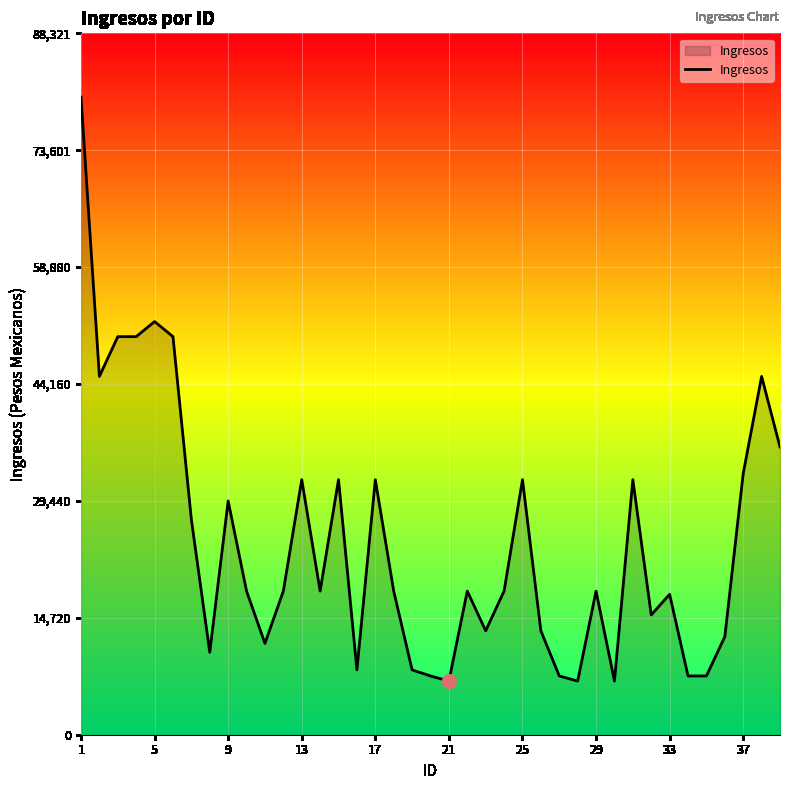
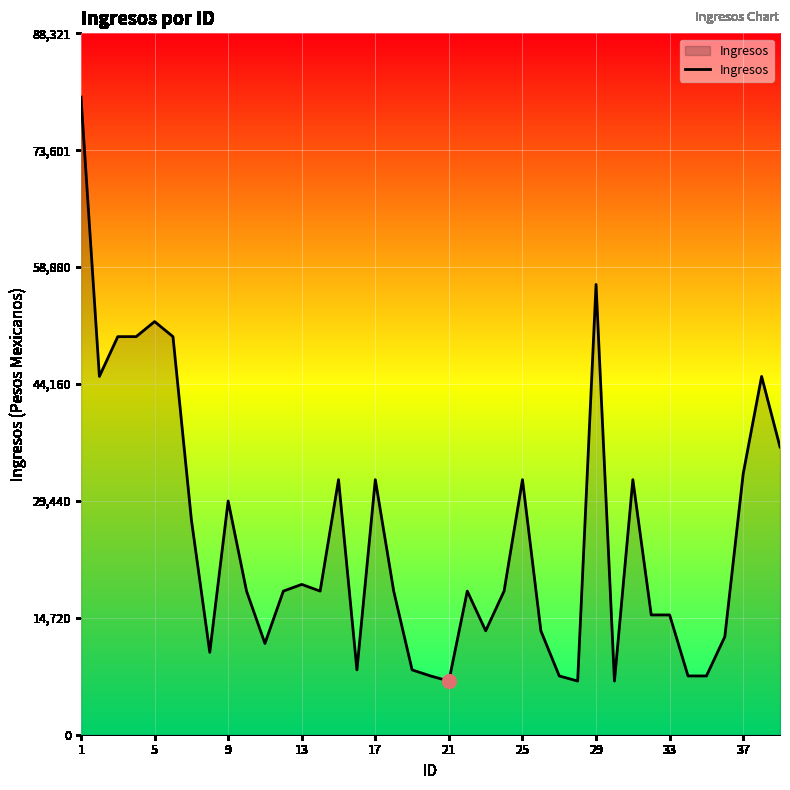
  {
    "Ingresos": {
      "1": "80,000",
      "5": "52,000",
      "9": "29,000",
-     "13": "32,000",
+     "13": "19,000",
      "17": "32,000",
      "25": "32,000",
-     "29": "18,000",
-     "33": "18,000",
+     "29": "57,000",
+     "33": "15,000",
      "37": "33,000"
    }
  }
